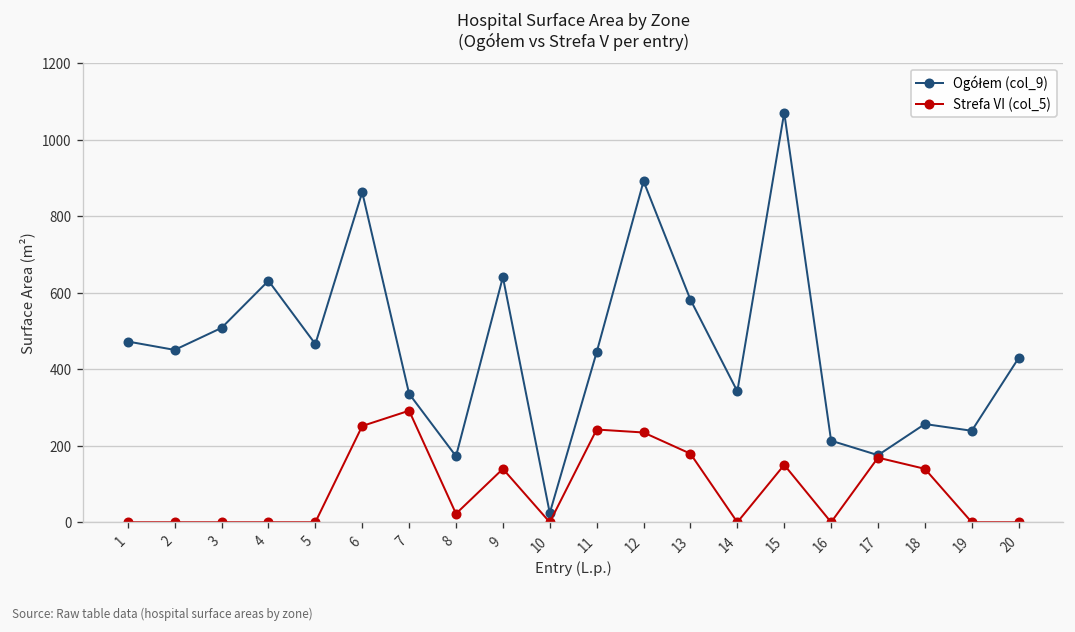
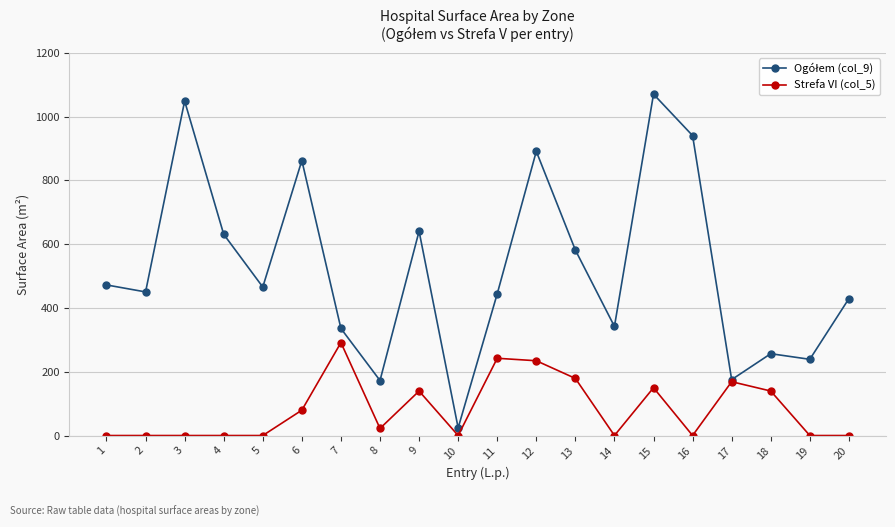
  {
    "Ogółem (col_9)": {
      "1": 470,
      "2": 450,
-     "3": 510,
+     "3": 1050,
      "4": 630,
      "5": 470,
      "6": 860,
      "7": 340,
      "8": 170,
      "9": 640,
      "10": 20,
      "11": 440,
      "12": 890,
      "13": 580,
      "14": 340,
      "15": 1070,
-     "16": 210,
+     "16": 940,
      "18": 260,
      "19": 240,
      "20": 430
    },
    "Strefa VI (col_5)": {
      "1": 0,
      "2": 0,
      "3": 0,
      "4": 0,
      "5": 0,
-     "6": 250,
+     "6": 80,
      "7": 290,
      "8": 20,
      "9": 140,
      "10": 0,
      "11": 240,
      "12": 230,
      "13": 180,
      "14": 0,
      "15": 150,
      "16": 0,
      "18": 140,
      "19": 0,
      "20": 0
    }
  }
